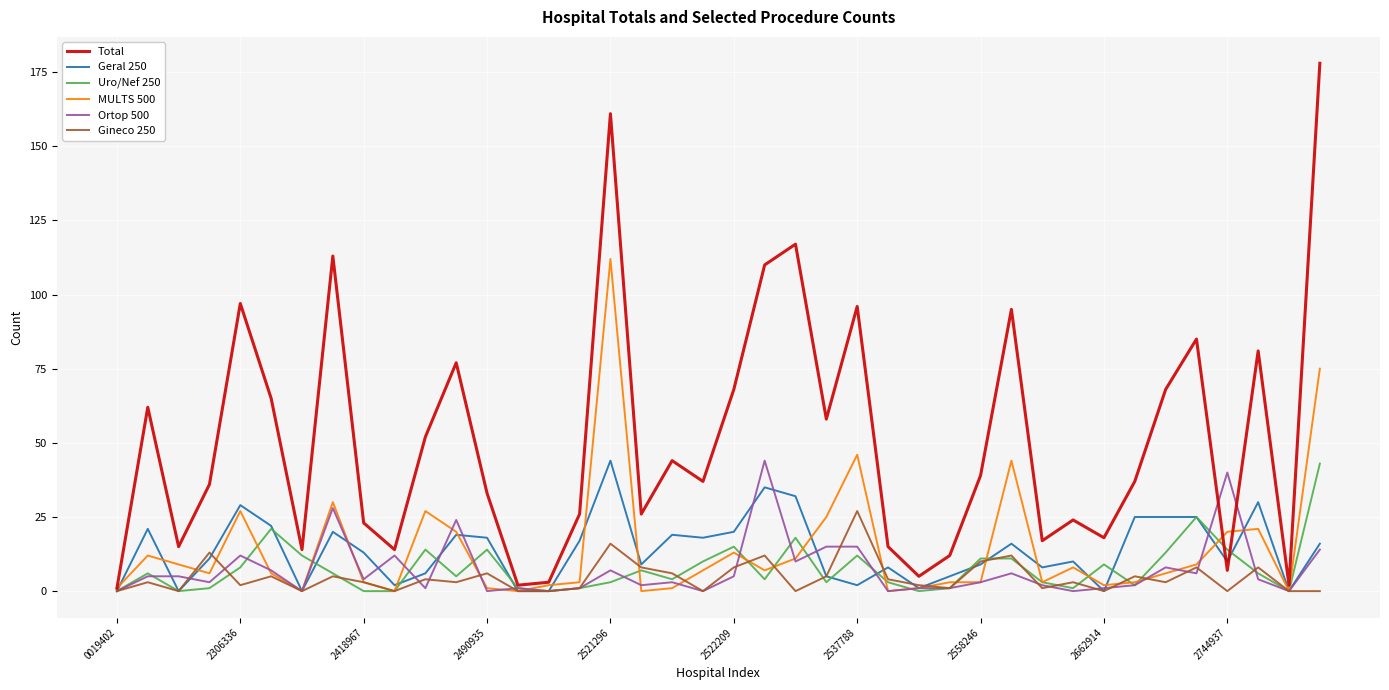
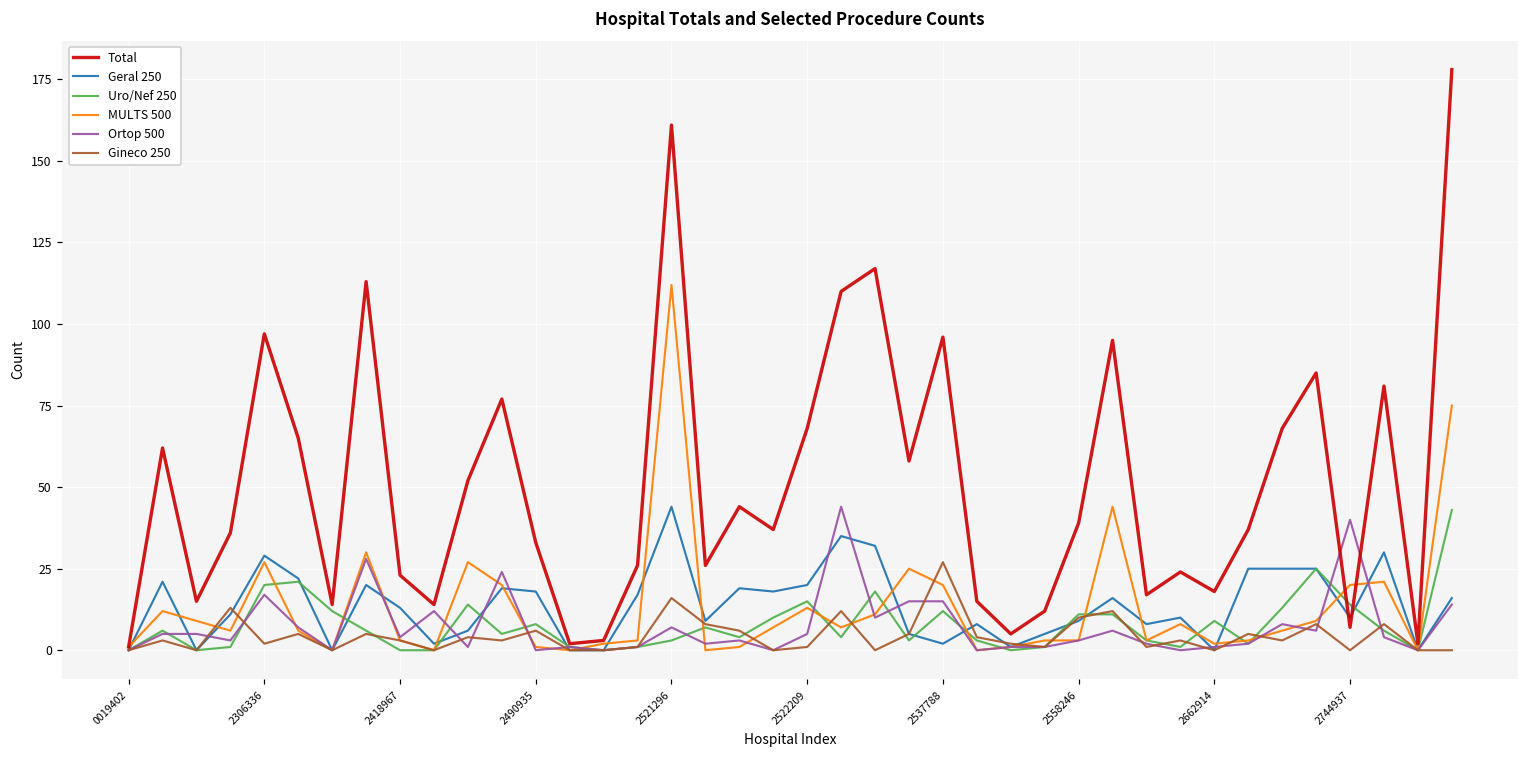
  {
    "Total": {
      "2306336": 97,
      "2418967": 23,
      "2490935": 33,
      "2521296": 161,
      "2522209": 68,
      "2537788": 96,
      "2558246": 39,
      "2662914": 18,
      "2744937": 7
    },
    "Geral 250": {
      "2306336": 29,
      "2418967": 13,
      "2490935": 18,
      "2521296": 44,
      "2522209": 20,
      "2537788": 2,
      "2558246": 9,
      "2744937": 10
    },
    "Uro/Nef 250": {
-     "2306336": 8,
+     "2306336": 20,
      "2418967": 0,
-     "2490935": 14,
+     "2490935": 8,
      "2521296": 3,
      "2522209": 15,
      "2537788": 12,
      "2558246": 11,
      "2662914": 9,
      "2744937": 14
    },
    "MULTS 500": {
      "2306336": 27,
      "2490935": 1,
      "2521296": 112,
      "2522209": 13,
-     "2537788": 46,
+     "2537788": 20,
      "2662914": 2,
      "2744937": 20
    },
    "Ortop 500": {
-     "2306336": 12,
+     "2306336": 17,
      "2418967": 4,
      "2490935": 0,
      "2521296": 7,
      "2522209": 5,
      "2537788": 15,
      "2662914": 1,
      "2744937": 40
    },
    "Gineco 250": {
      "2306336": 2,
      "2490935": 6,
      "2521296": 16,
-     "2522209": 8,
+     "2522209": 1,
      "2537788": 27,
      "2558246": 10,
      "2744937": 0
    }
  }
